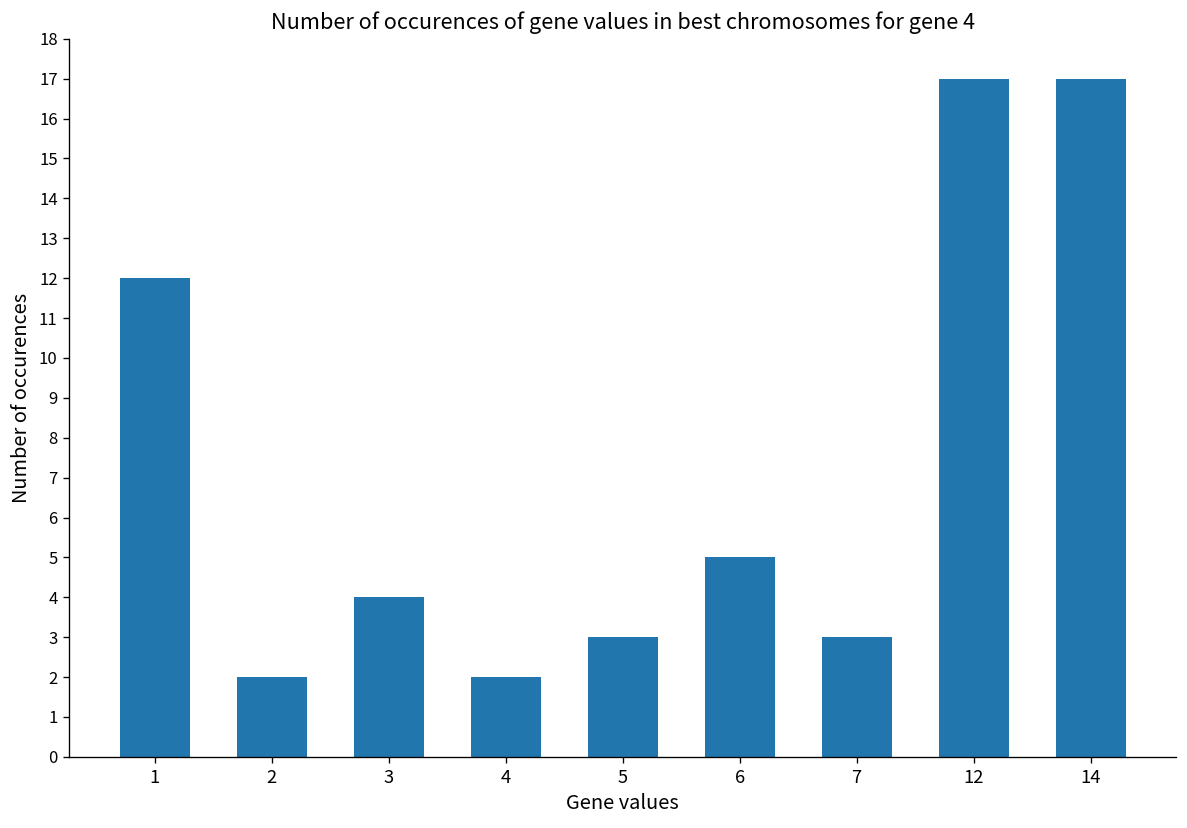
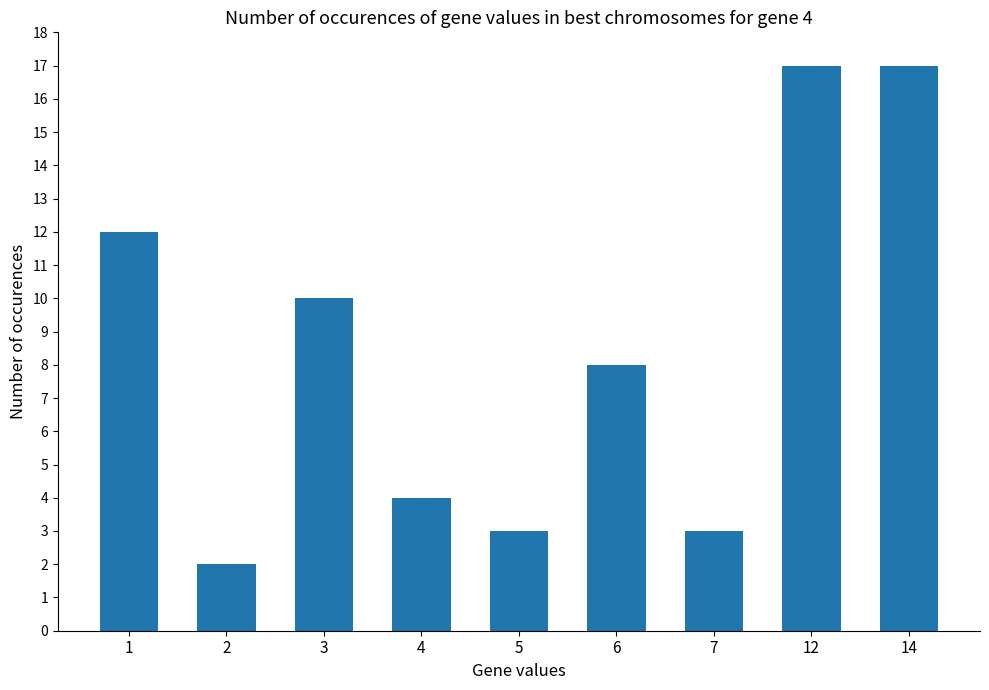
  {
    "1": 12,
    "2": 2,
-   "3": 4,
-   "4": 2,
+   "3": 10,
+   "4": 4,
    "5": 3,
-   "6": 5,
+   "6": 8,
    "7": 3,
    "12": 17,
    "14": 17
  }
